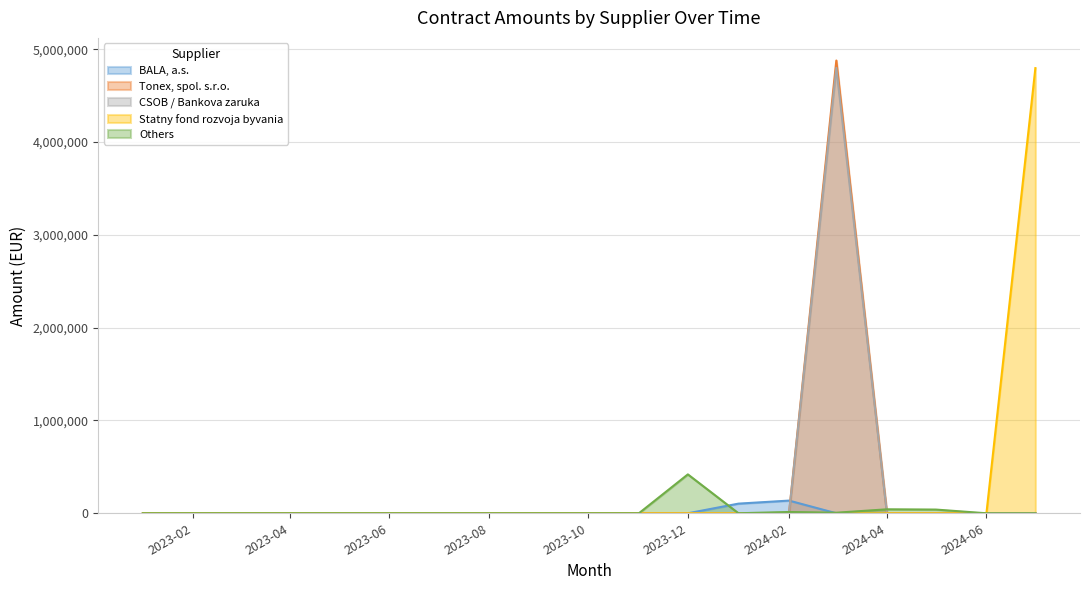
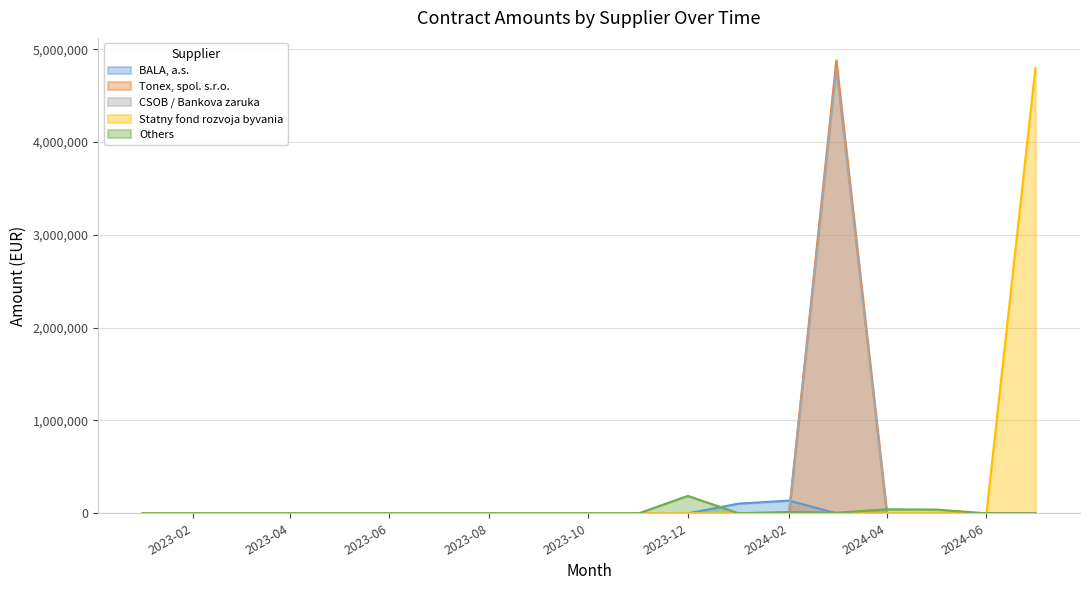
  {
    "Others": {
-     "2023-12": "400,000",
+     "2023-12": "200,000",
      "2024-04": "0"
    }
  }
